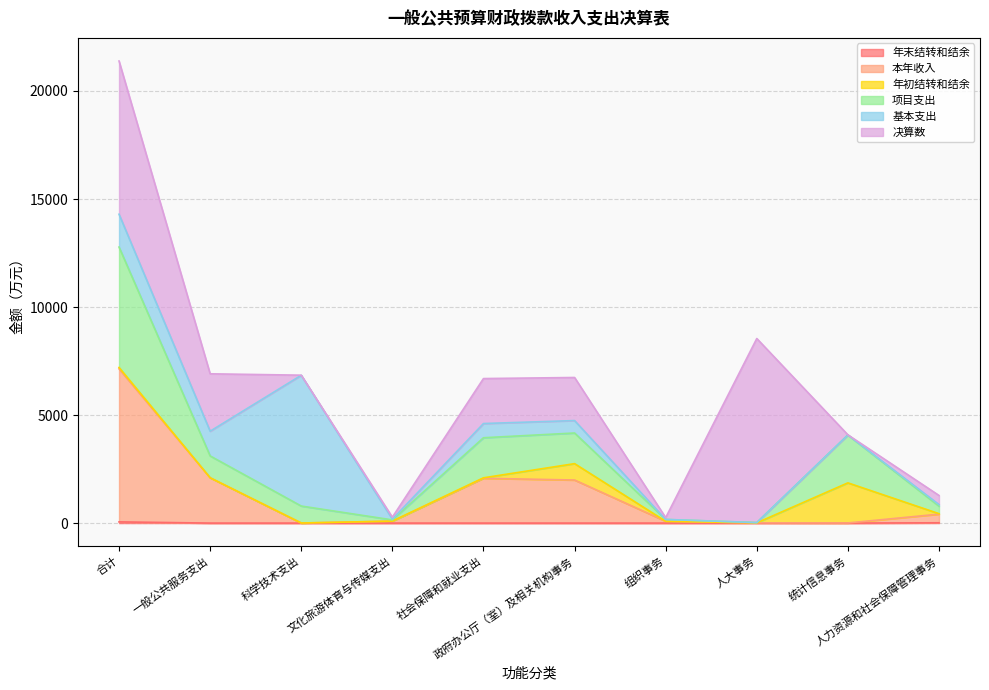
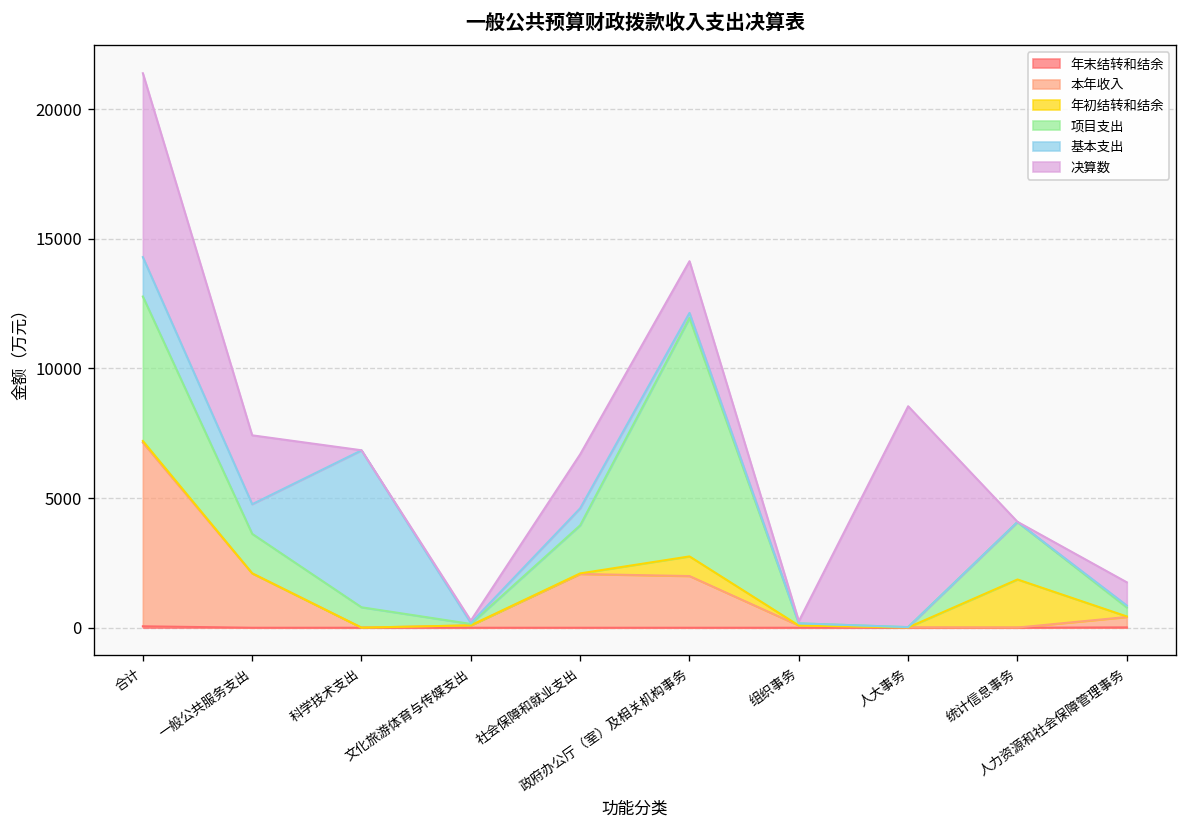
  {
    "年初结转和结余": {
      "政府办公厅（室）及相关机构事务": 800,
      "统计信息事务": 1900
    },
    "项目支出": {
      "合计": 5600,
-     "一般公共服务支出": 1000,
+     "一般公共服务支出": 1500,
      "科学技术支出": 800,
      "社会保障和就业支出": 1900,
-     "政府办公厅（室）及相关机构事务": 1400
+     "政府办公厅（室）及相关机构事务": 9200
    },
    "基本支出": {
      "合计": 1500,
      "一般公共服务支出": 1100,
      "社会保障和就业支出": 700,
-     "政府办公厅（室）及相关机构事务": 600
+     "政府办公厅（室）及相关机构事务": 200
    },
    "决算数": {
      "合计": 7100,
      "一般公共服务支出": 2700,
      "社会保障和就业支出": 2100,
      "政府办公厅（室）及相关机构事务": 2000,
      "人大事务": 8500,
-     "人力资源和社会保障管理事务": 400
+     "人力资源和社会保障管理事务": 900
    }
  }
